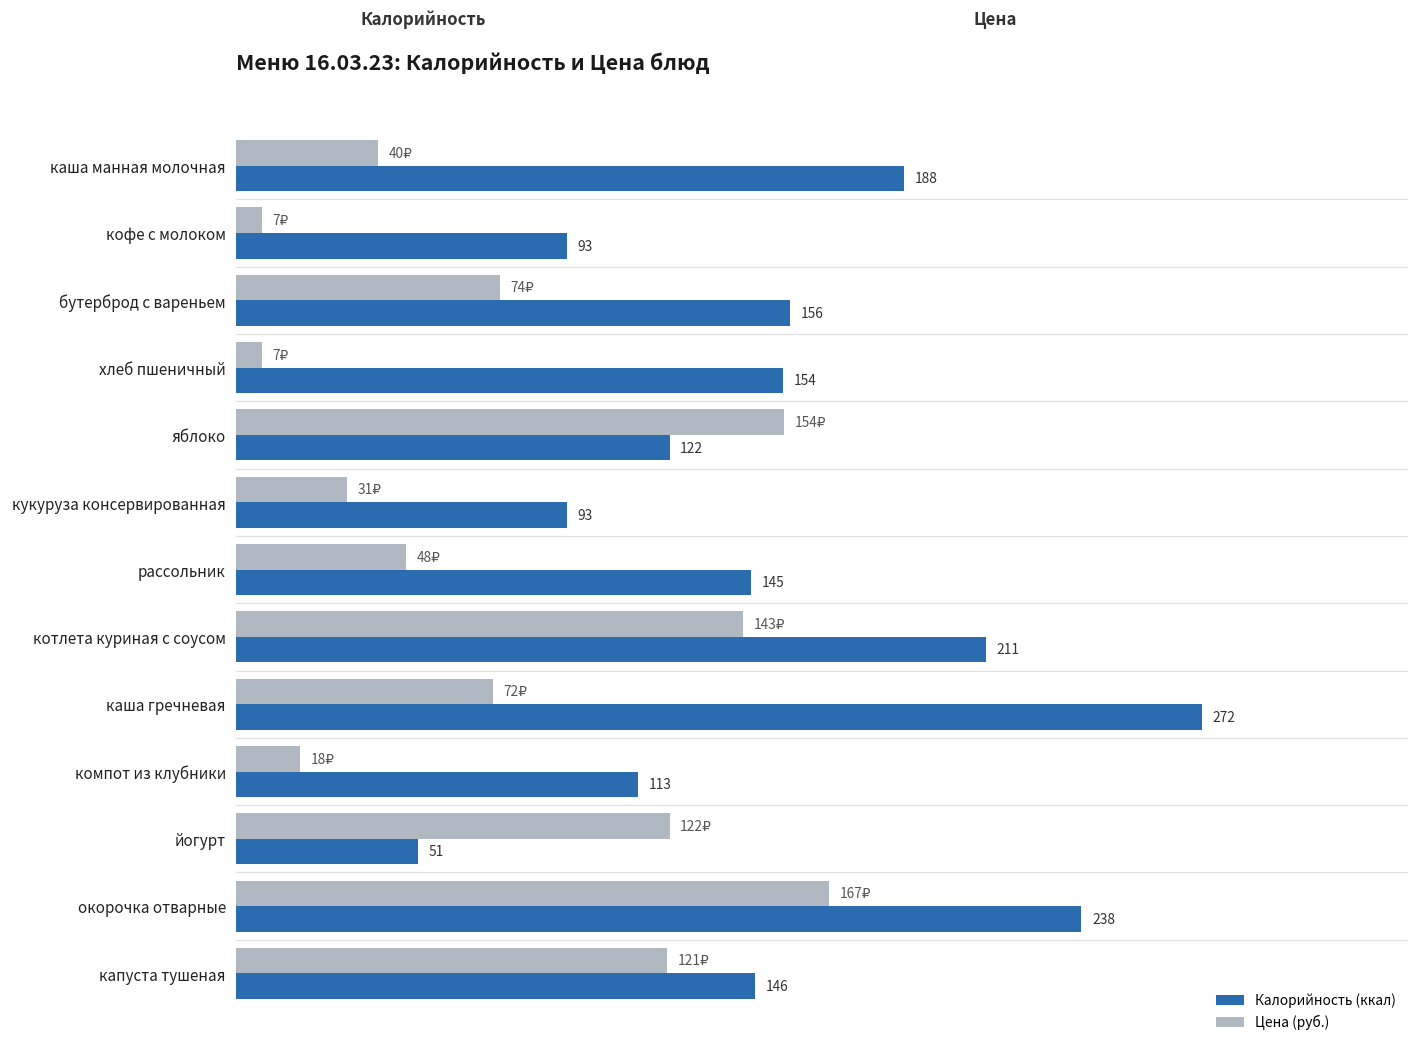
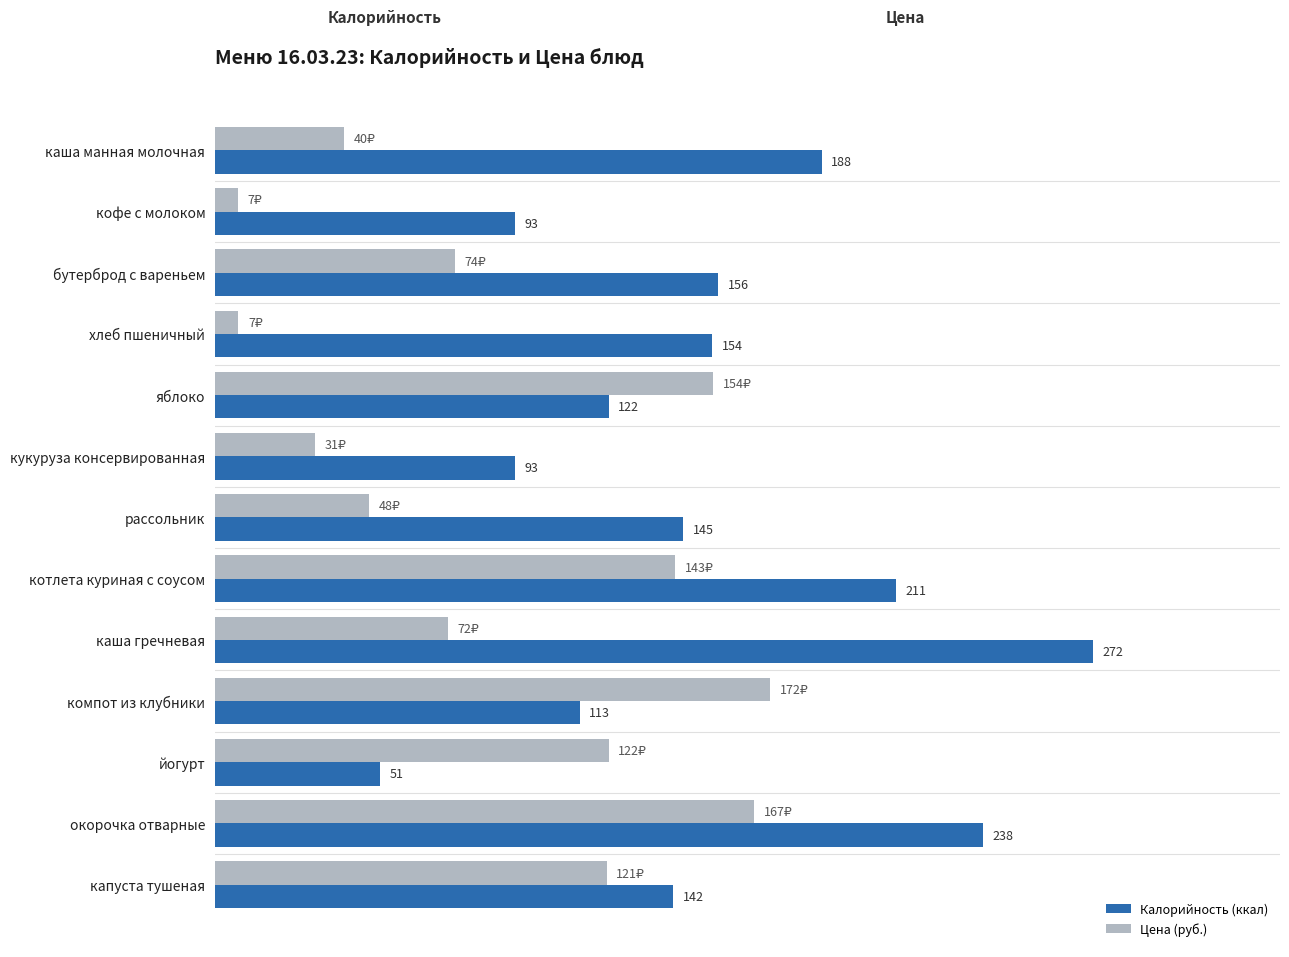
  {
    "Калорийность (ккал)": {
      "каша манная молочная": "188",
      "кофе с молоком": "93",
      "бутерброд с вареньем": "156",
      "хлеб пшеничный": "154",
      "яблоко": "122",
      "кукуруза консервированная": "93",
      "рассольник": "145",
      "котлета куриная с соусом": "211",
      "каша гречневая": "272",
      "компот из клубники": "113",
      "йогурт": "51",
      "окорочка отварные": "238",
-     "капуста тушеная": "146"
+     "капуста тушеная": "142"
    },
    "Цена (руб.)": {
      "каша манная молочная": "40₽",
      "кофе с молоком": "7₽",
      "бутерброд с вареньем": "74₽",
      "хлеб пшеничный": "7₽",
      "яблоко": "154₽",
      "кукуруза консервированная": "31₽",
      "рассольник": "48₽",
      "котлета куриная с соусом": "143₽",
      "каша гречневая": "72₽",
-     "компот из клубники": "18₽",
+     "компот из клубники": "172₽",
      "йогурт": "122₽",
      "окорочка отварные": "167₽",
      "капуста тушеная": "121₽"
    }
  }
